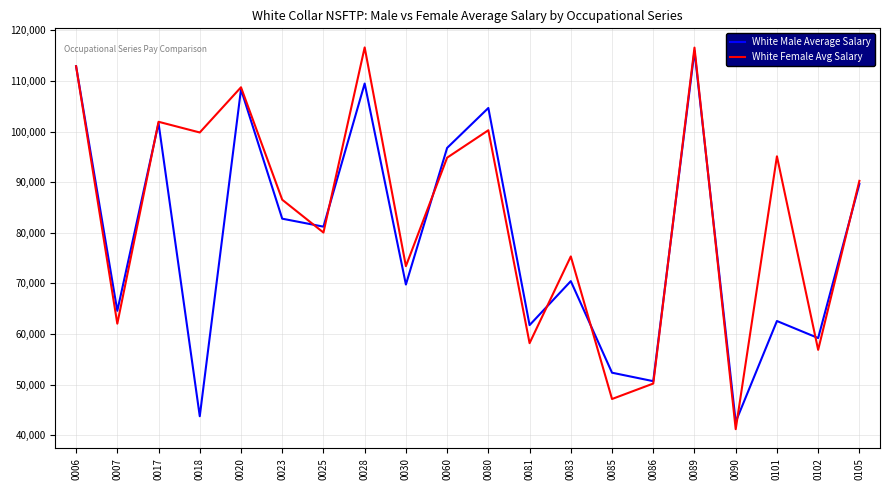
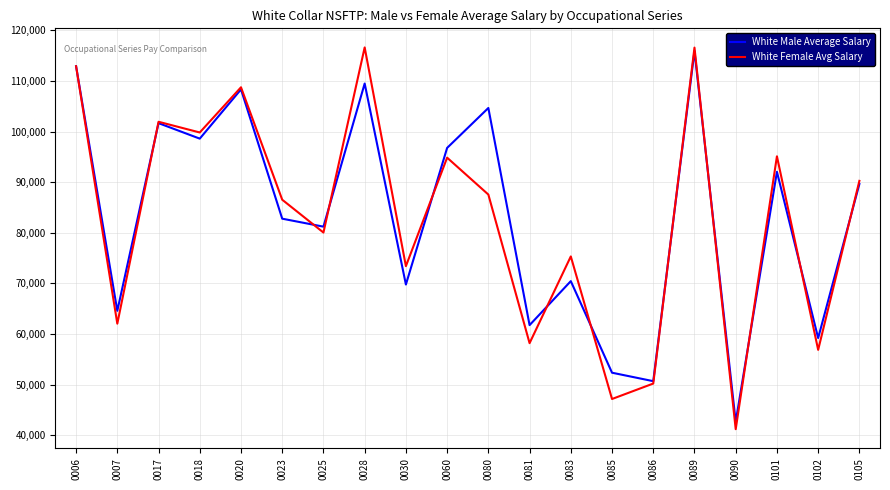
  {
    "White Male Average Salary": {
      "0007": "65,000",
-     "0018": "44,000",
+     "0018": "99,000",
      "0023": "83,000",
      "0025": "81,000",
      "0028": "110,000",
      "0030": "70,000",
      "0060": "97,000",
      "0080": "105,000",
      "0081": "62,000",
      "0083": "70,000",
      "0085": "52,000",
      "0089": "116,000",
      "0090": "43,000",
-     "0101": "63,000",
+     "0101": "92,000",
      "0102": "59,000",
      "0105": "90,000"
    },
    "White Female Avg Salary": {
      "0007": "62,000",
      "0018": "100,000",
      "0023": "87,000",
      "0025": "80,000",
      "0028": "117,000",
      "0030": "73,000",
      "0060": "95,000",
-     "0080": "100,000",
+     "0080": "88,000",
      "0081": "58,000",
      "0083": "75,000",
      "0085": "47,000",
      "0089": "117,000",
      "0090": "41,000",
      "0101": "95,000",
      "0102": "57,000",
      "0105": "90,000"
    }
  }
